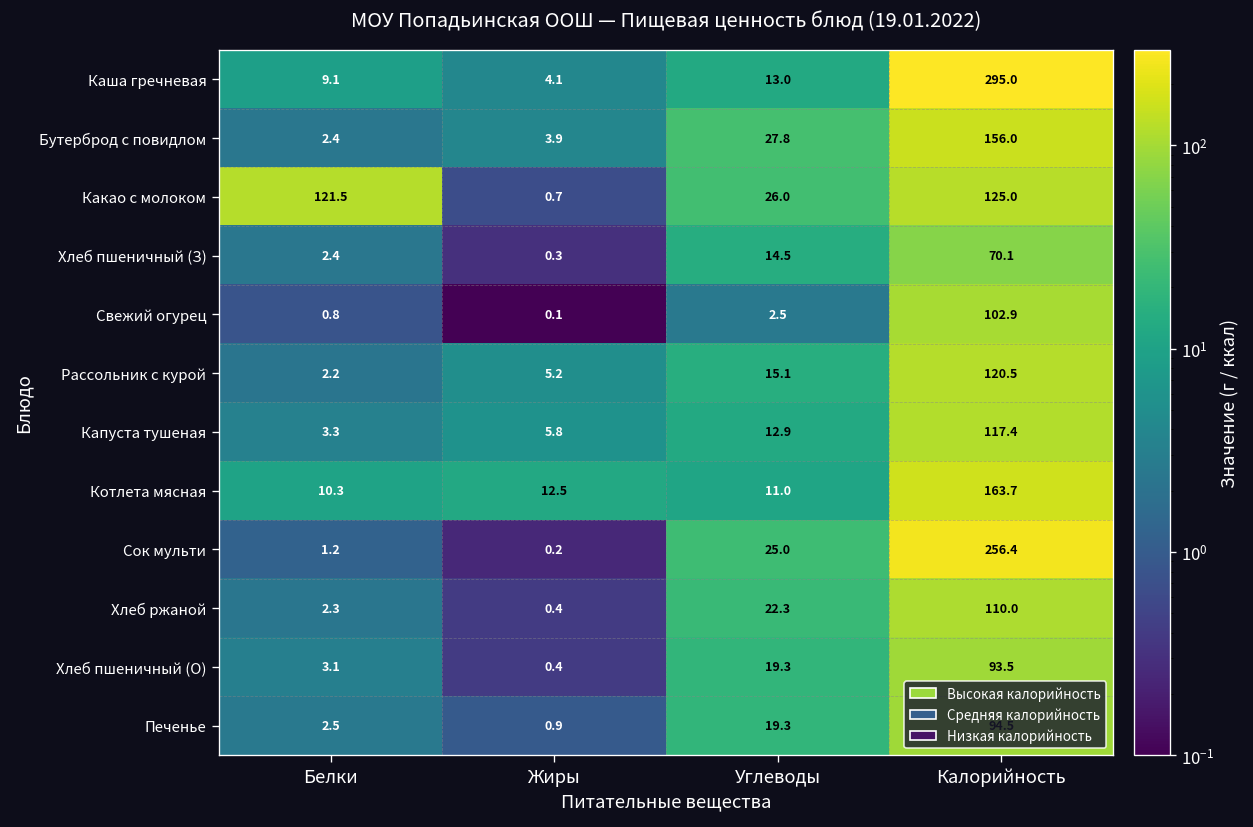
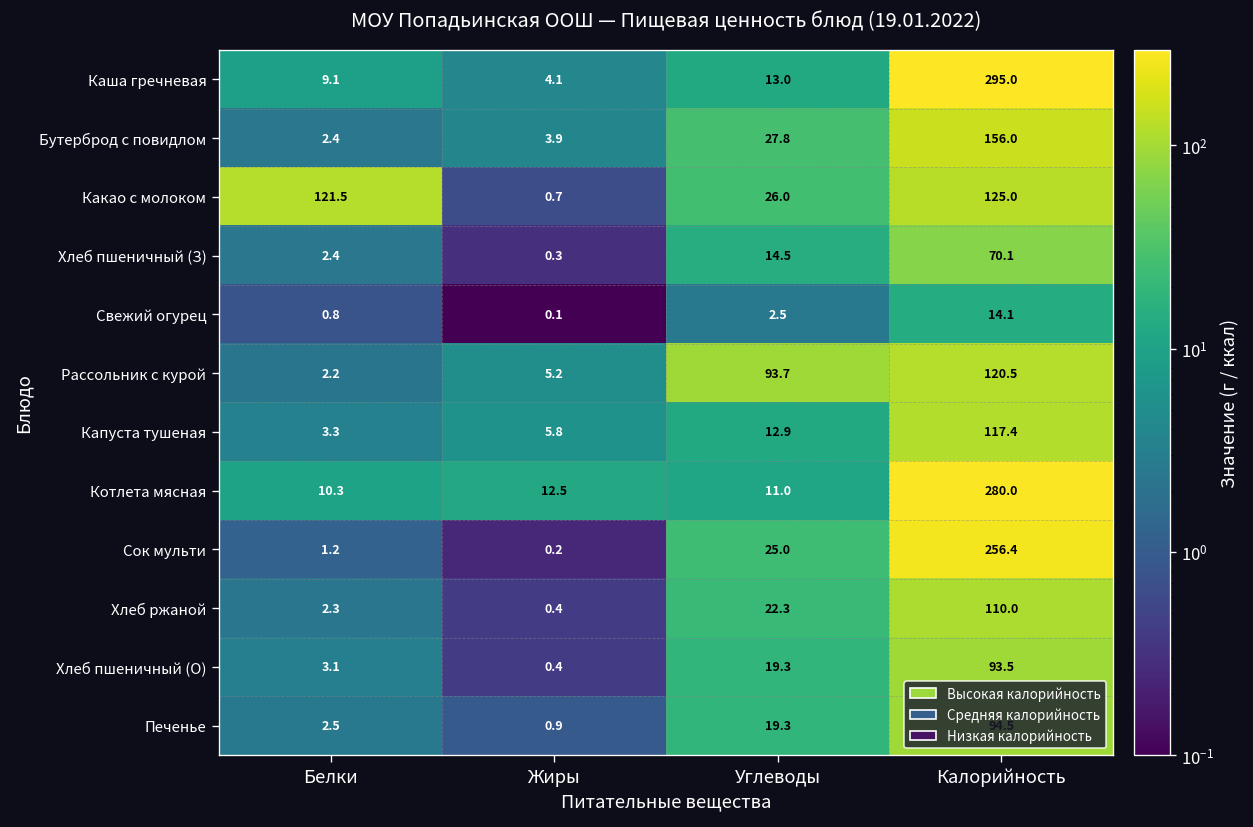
  {
    "Каша гречневая": {
      "Белки": 9.1,
      "Жиры": 4.1,
      "Углеводы": 13.0,
      "Калорийность": 295.0
    },
    "Бутерброд с повидлом": {
      "Белки": 2.4,
      "Жиры": 3.9,
      "Углеводы": 27.8,
      "Калорийность": 156.0
    },
    "Какао с молоком": {
      "Белки": 121.5,
      "Жиры": 0.7,
      "Углеводы": 26.0,
      "Калорийность": 125.0
    },
    "Хлеб пшеничный (З)": {
      "Белки": 2.4,
      "Жиры": 0.3,
      "Углеводы": 14.5,
      "Калорийность": 70.1
    },
    "Свежий огурец": {
      "Белки": 0.8,
      "Жиры": 0.1,
      "Углеводы": 2.5,
-     "Калорийность": 102.9
+     "Калорийность": 14.1
    },
    "Рассольник с курой": {
      "Белки": 2.2,
      "Жиры": 5.2,
-     "Углеводы": 15.1,
+     "Углеводы": 93.7,
      "Калорийность": 120.5
    },
    "Капуста тушеная": {
      "Белки": 3.3,
      "Жиры": 5.8,
      "Углеводы": 12.9,
      "Калорийность": 117.4
    },
    "Котлета мясная": {
      "Белки": 10.3,
      "Жиры": 12.5,
      "Углеводы": 11.0,
-     "Калорийность": 163.7
+     "Калорийность": 280.0
    },
    "Сок мульти": {
      "Белки": 1.2,
      "Жиры": 0.2,
      "Углеводы": 25.0,
      "Калорийность": 256.4
    },
    "Хлеб ржаной": {
      "Белки": 2.3,
      "Жиры": 0.4,
      "Углеводы": 22.3,
      "Калорийность": 110.0
    },
    "Хлеб пшеничный (О)": {
      "Белки": 3.1,
      "Жиры": 0.4,
      "Углеводы": 19.3,
      "Калорийность": 93.5
    },
    "Печенье": {
      "Белки": 2.5,
      "Жиры": 0.9,
      "Углеводы": 19.3
    }
  }
